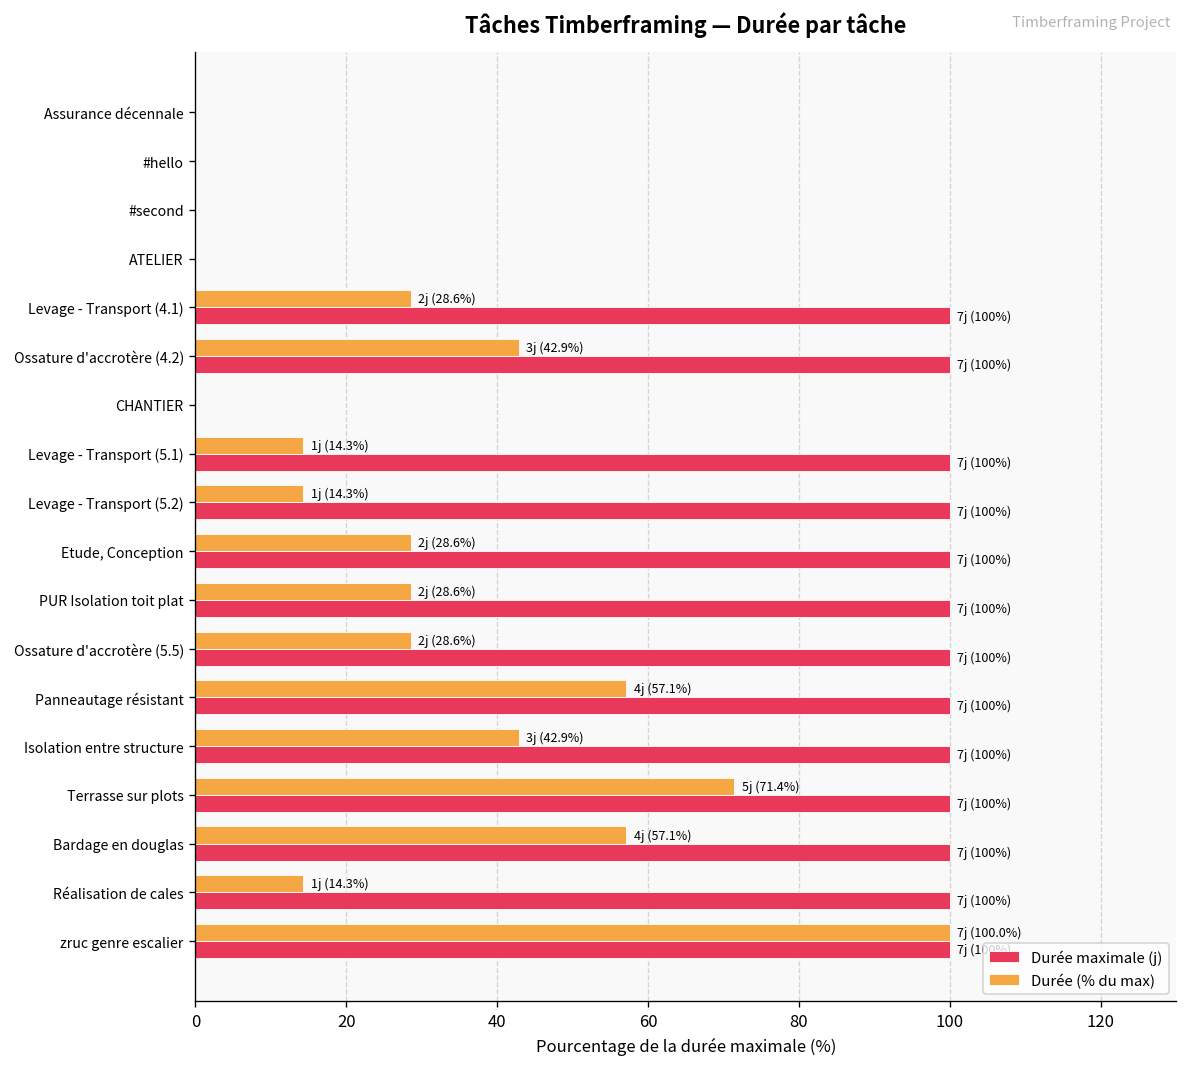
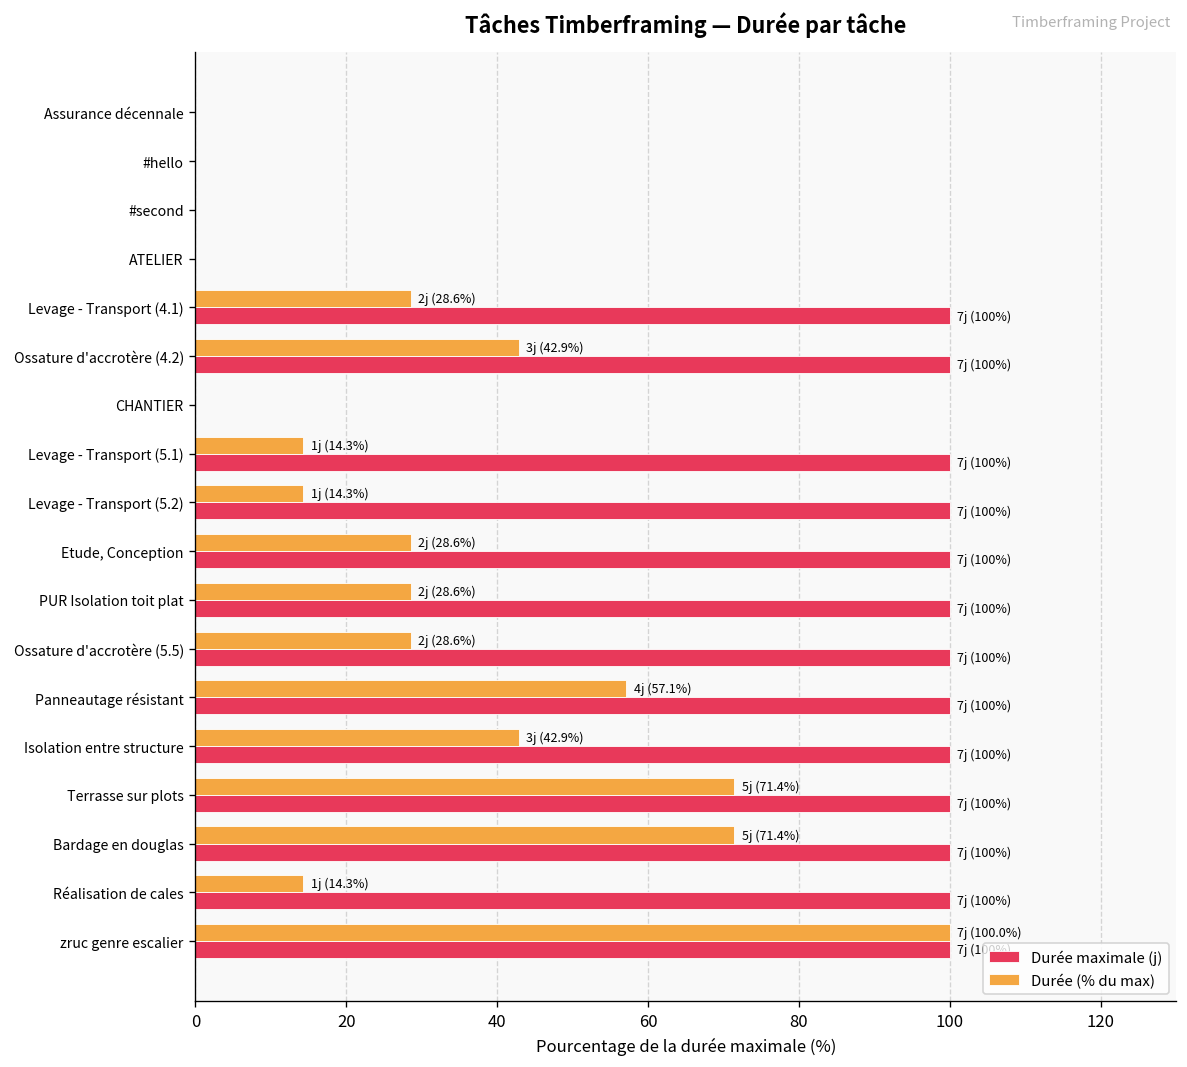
  {
    "Durée maximale (j)": {
      "Levage - Transport (4.1)": "(100%)",
      "Ossature d'accrotère (4.2)": "(100%)",
      "Levage - Transport (5.1)": "(100%)",
      "Levage - Transport (5.2)": "(100%)",
      "Etude, Conception": "(100%)",
      "PUR Isolation toit plat": "(100%)",
      "Ossature d'accrotère (5.5)": "(100%)",
      "Panneautage résistant": "(100%)",
      "Isolation entre structure": "(100%)",
      "Terrasse sur plots": "(100%)",
      "Bardage en douglas": "(100%)",
      "Réalisation de cales": "(100%)"
    },
    "Durée (% du max)": {
      "Levage - Transport (4.1)": "(28.6%)",
      "Ossature d'accrotère (4.2)": "(42.9%)",
      "Levage - Transport (5.1)": "(14.3%)",
      "Levage - Transport (5.2)": "(14.3%)",
      "Etude, Conception": "(28.6%)",
      "PUR Isolation toit plat": "(28.6%)",
      "Ossature d'accrotère (5.5)": "(28.6%)",
      "Panneautage résistant": "(57.1%)",
      "Isolation entre structure": "(42.9%)",
      "Terrasse sur plots": "(71.4%)",
-     "Bardage en douglas": "4j (57.1%)",
+     "Bardage en douglas": "5j (71.4%)",
      "Réalisation de cales": "(14.3%)",
      "zruc genre escalier": "(100.0%)"
    }
  }
